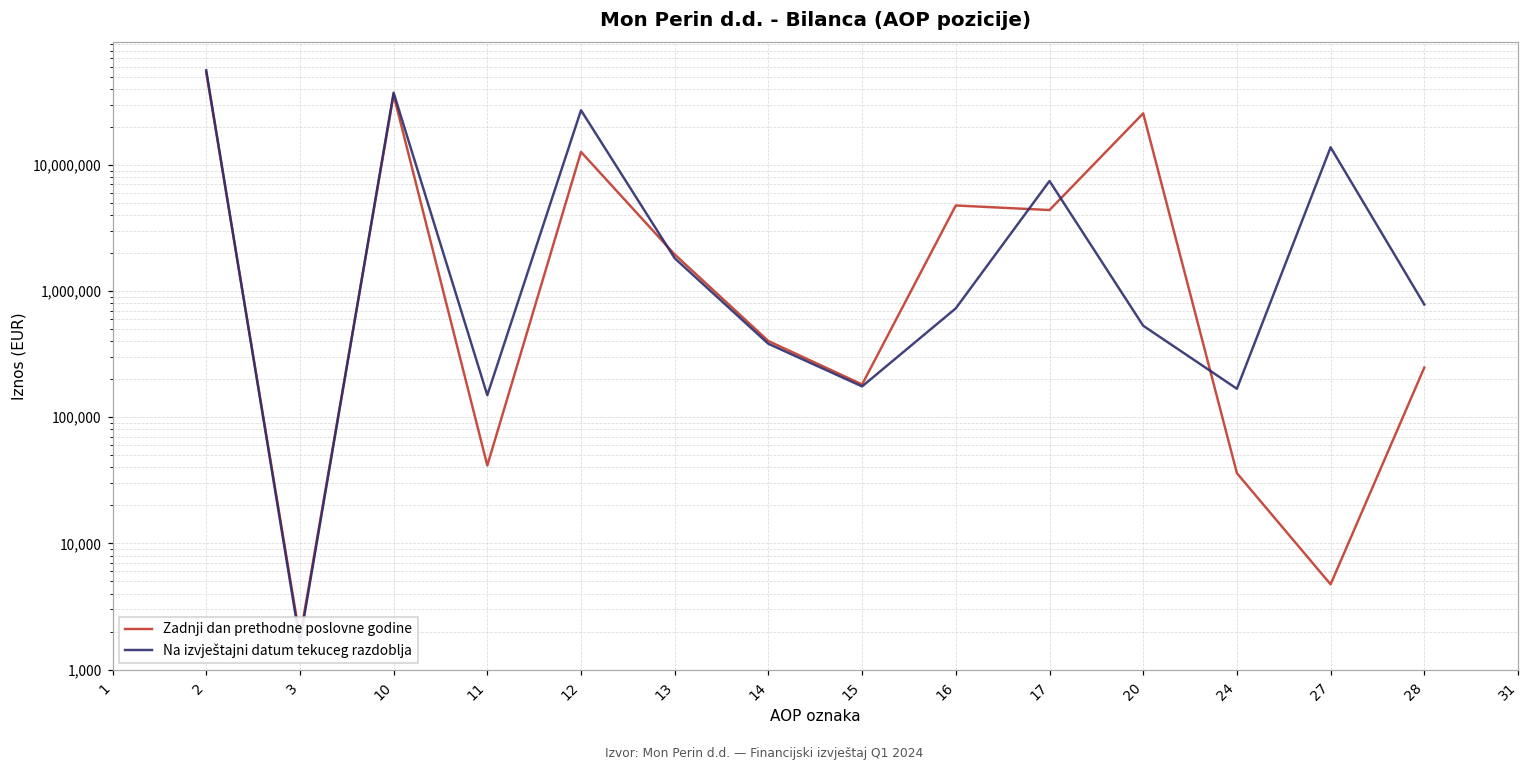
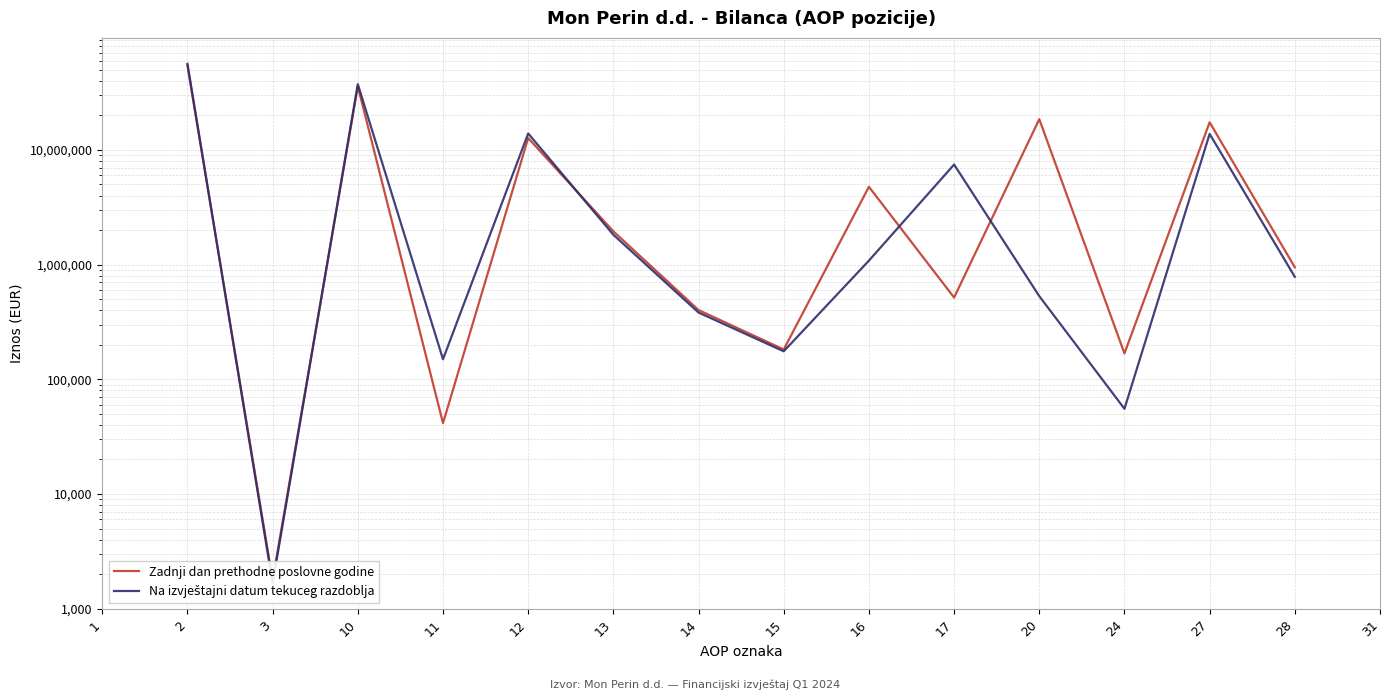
  {
    "Zadnji dan prethodne poslovne godine": {
      "11": "41,000",
      "12": "13,000,000",
      "13": "1,900,000",
      "16": "4,800,000",
-     "17": "4,400,000",
-     "20": "26,000,000",
-     "24": "36,000",
-     "27": "4,700",
-     "28": "250,000"
+     "17": "500,000",
+     "20": "19,000,000",
+     "24": "170,000",
+     "27": "17,000,000",
+     "28": "900,000"
    },
    "Na izvještajni datum tekuceg razdoblja": {
      "11": "150,000",
-     "12": "27,000,000",
+     "12": "14,000,000",
      "13": "1,800,000",
-     "16": "700,000",
+     "16": "1,100,000",
      "17": "7,000,000",
      "20": "500,000",
-     "24": "170,000",
+     "24": "60,000",
      "27": "14,000,000",
      "28": "800,000"
    }
  }
